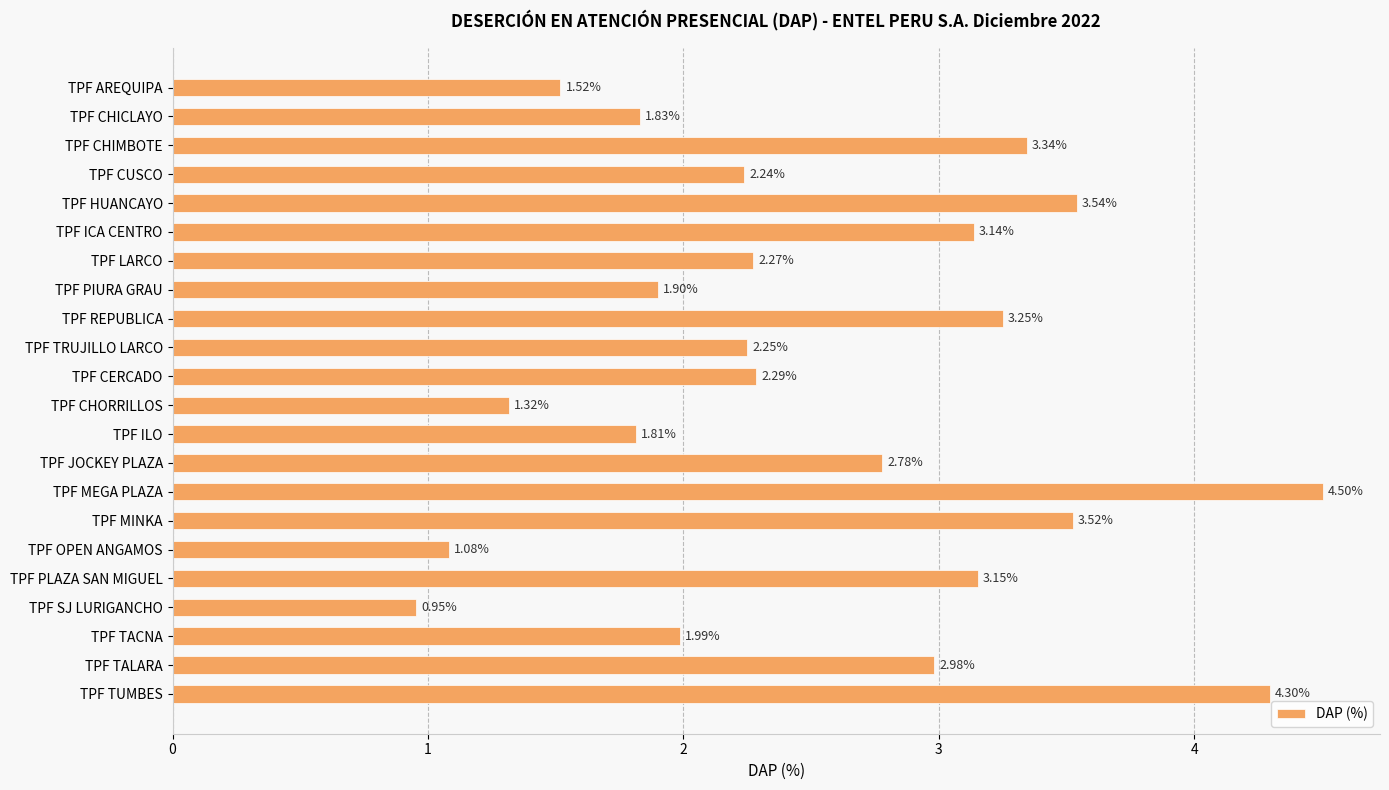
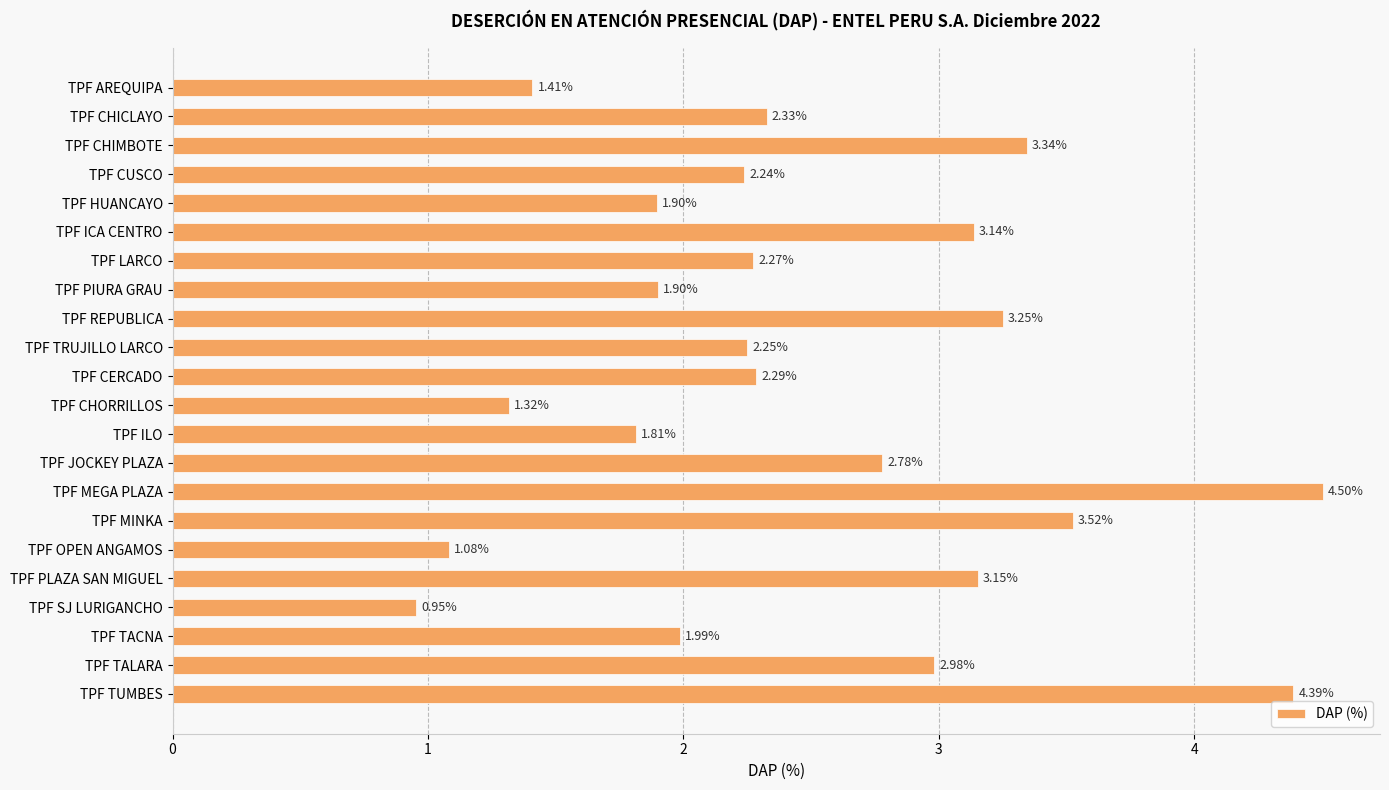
  {
-   "TPF AREQUIPA": "1.52%",
-   "TPF CHICLAYO": "1.83%",
+   "TPF AREQUIPA": "1.41%",
+   "TPF CHICLAYO": "2.33%",
    "TPF CHIMBOTE": "3.34%",
    "TPF CUSCO": "2.24%",
-   "TPF HUANCAYO": "3.54%",
+   "TPF HUANCAYO": "1.90%",
    "TPF ICA CENTRO": "3.14%",
    "TPF LARCO": "2.27%",
    "TPF PIURA GRAU": "1.90%",
    "TPF REPUBLICA": "3.25%",
    "TPF TRUJILLO LARCO": "2.25%",
    "TPF CERCADO": "2.29%",
    "TPF CHORRILLOS": "1.32%",
    "TPF ILO": "1.81%",
    "TPF JOCKEY PLAZA": "2.78%",
    "TPF MEGA PLAZA": "4.50%",
    "TPF MINKA": "3.52%",
    "TPF OPEN ANGAMOS": "1.08%",
    "TPF PLAZA SAN MIGUEL": "3.15%",
    "TPF SJ LURIGANCHO": "0.95%",
    "TPF TACNA": "1.99%",
    "TPF TALARA": "2.98%",
-   "TPF TUMBES": "4.30%"
+   "TPF TUMBES": "4.39%"
  }
